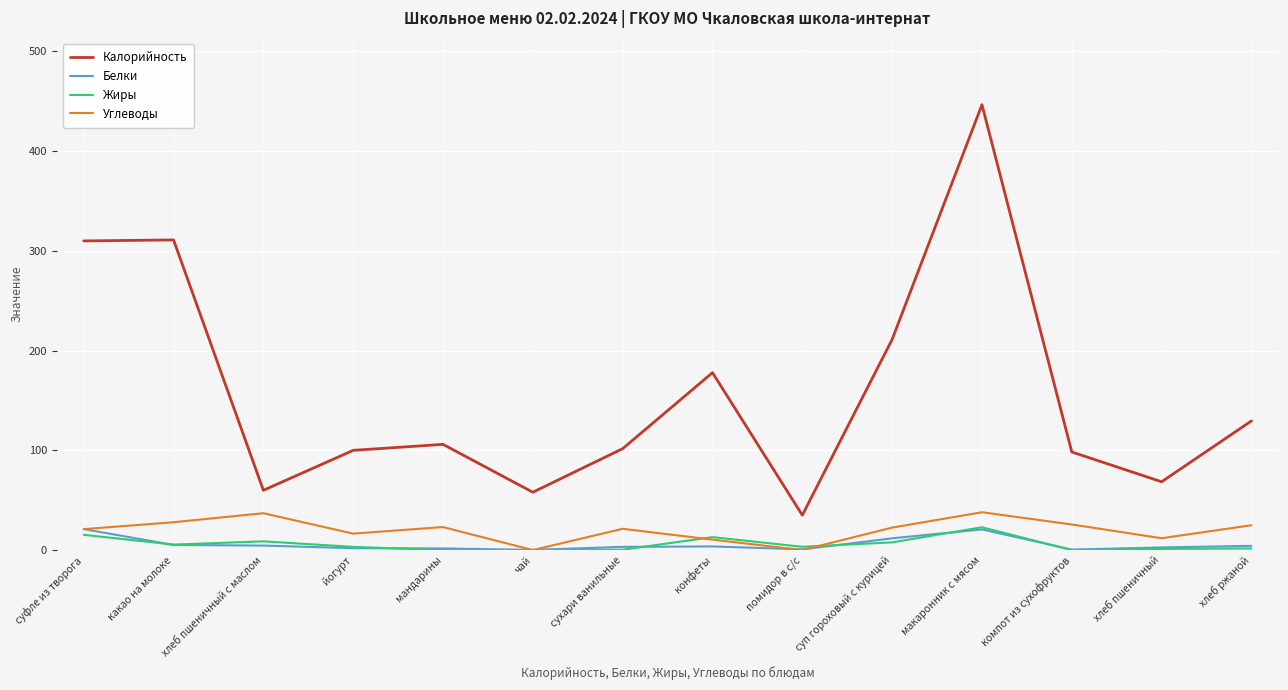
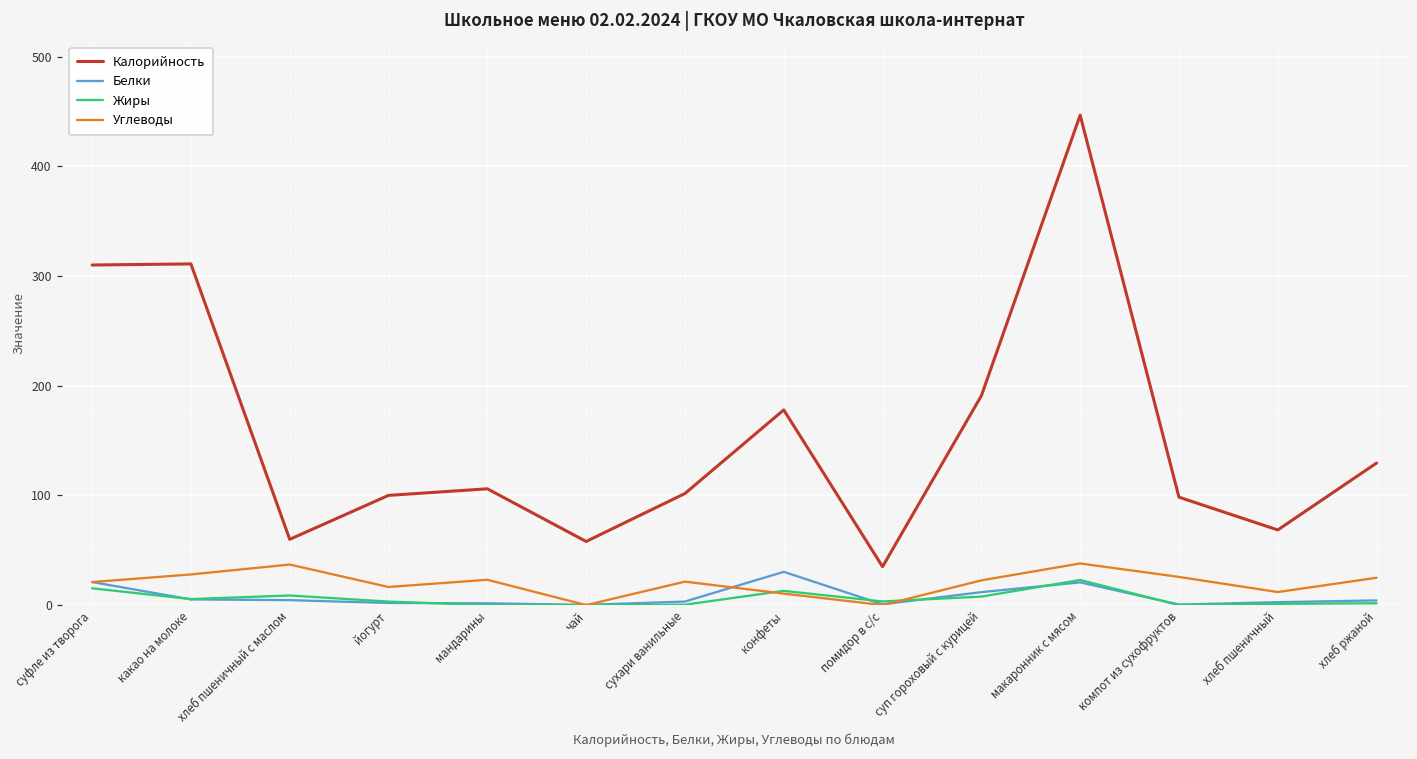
  {
    "Калорийность": {
      "суфле из творога": 310,
      "какао на молоке": 310,
      "хлеб пшеничный с маслом": 60,
      "йогурт": 100,
      "мандарины": 110,
      "чай": 60,
      "сухари ванильные": 100,
      "конфеты": 180,
      "помидор в с/с": 40,
-     "суп гороховый с курицей": 210,
+     "суп гороховый с курицей": 190,
      "макаронник с мясом": 450,
      "компот из сухофруктов": 100,
      "хлеб пшеничный": 70,
      "хлеб ржаной": 130
    },
    "Белки": {
      "хлеб пшеничный с маслом": 0,
      "сухари ванильные": 0,
-     "конфеты": 0,
+     "конфеты": 30,
      "суп гороховый с курицей": 10,
      "хлеб ржаной": 0
    },
    "Жиры": {
      "суфле из творога": 20,
      "хлеб пшеничный с маслом": 10,
      "сухари ванильные": 0,
      "помидор в с/с": 0,
      "суп гороховый с курицей": 10,
      "хлеб ржаной": 0
    },
    "Углеводы": {
      "какао на молоке": 30,
      "хлеб пшеничный с маслом": 40,
      "йогурт": 20,
      "мандарины": 20,
      "сухари ванильные": 20,
      "суп гороховый с курицей": 20,
      "макаронник с мясом": 40,
      "компот из сухофруктов": 30,
      "хлеб пшеничный": 10,
      "хлеб ржаной": 20
    }
  }
